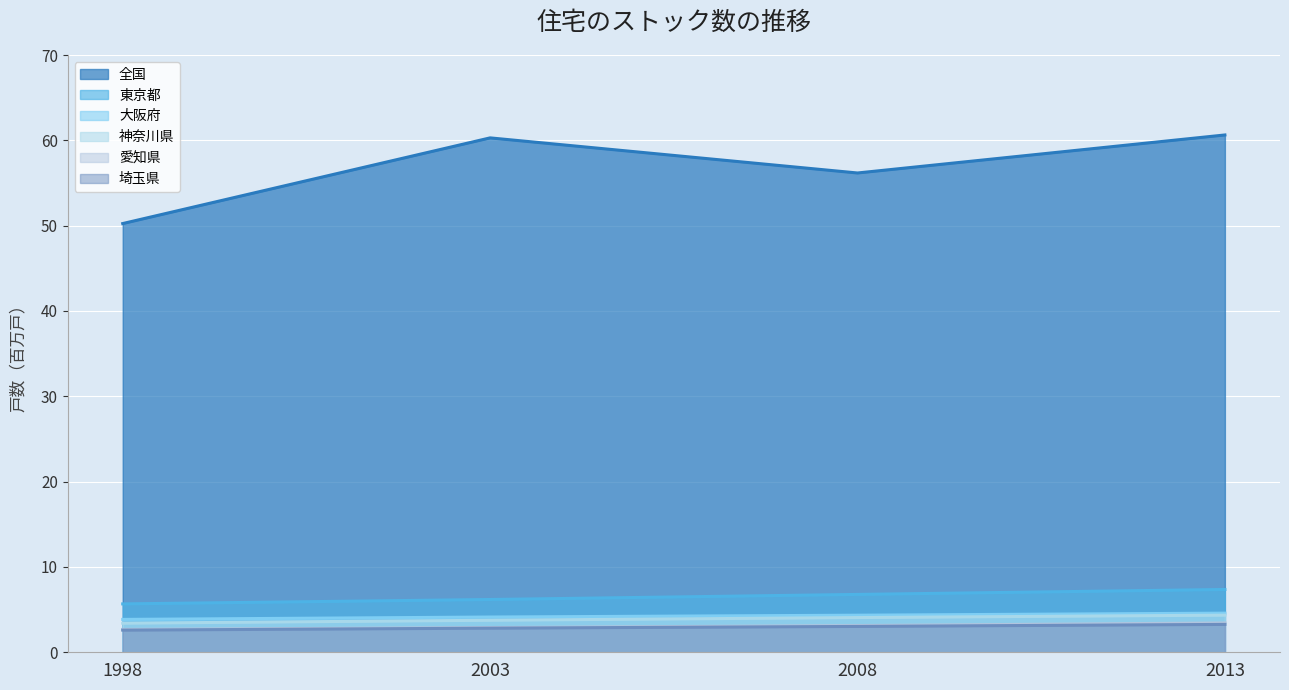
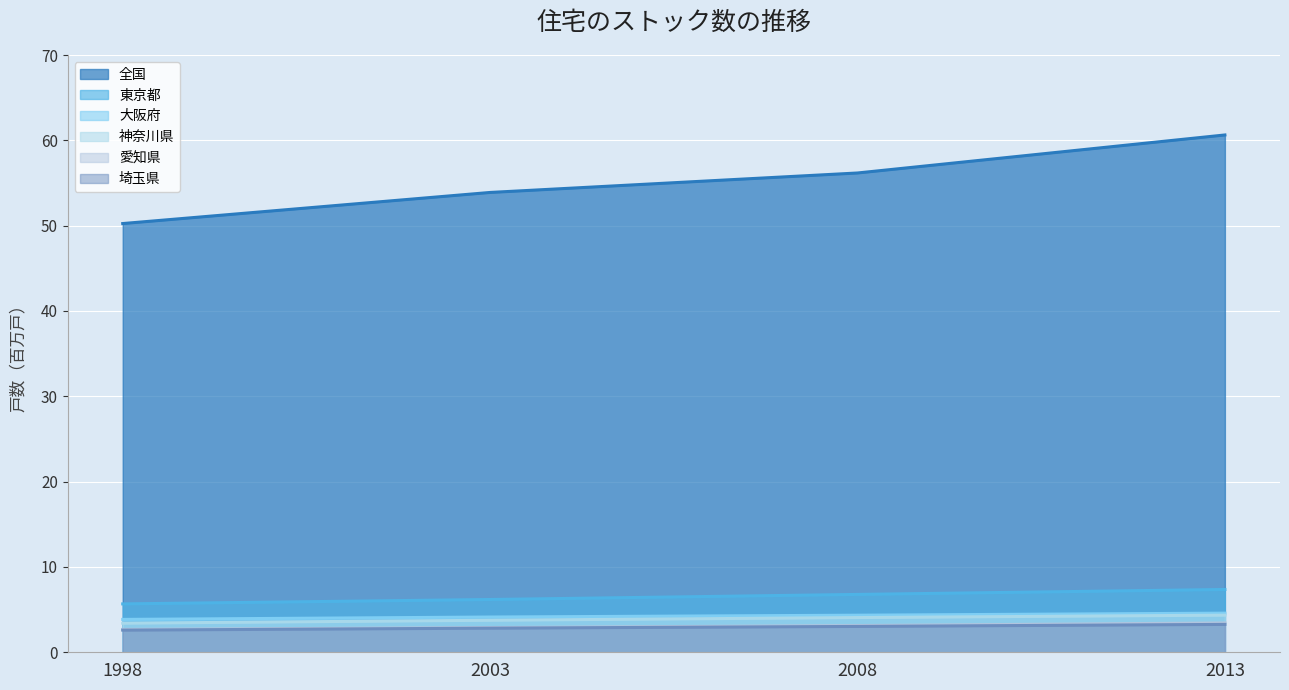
  {
    "全国": {
      "1998": 50,
-     "2003": 60,
+     "2003": 54,
      "2008": 56,
      "2013": 61
    }
  }
